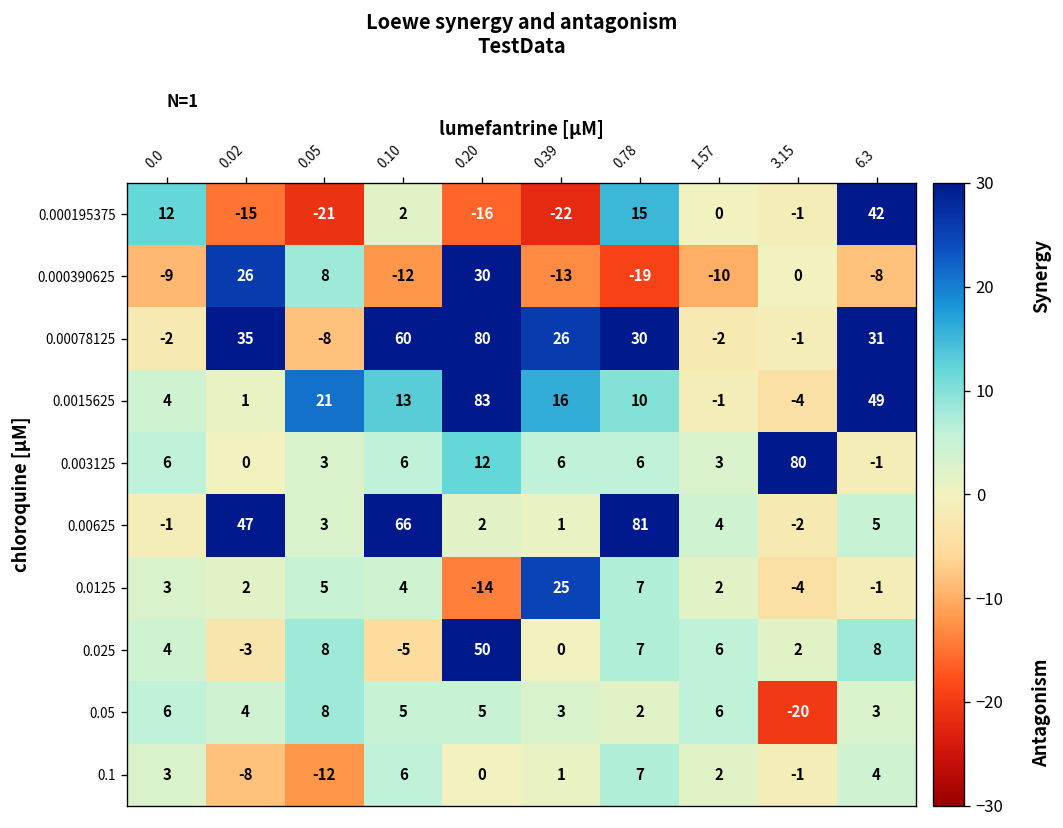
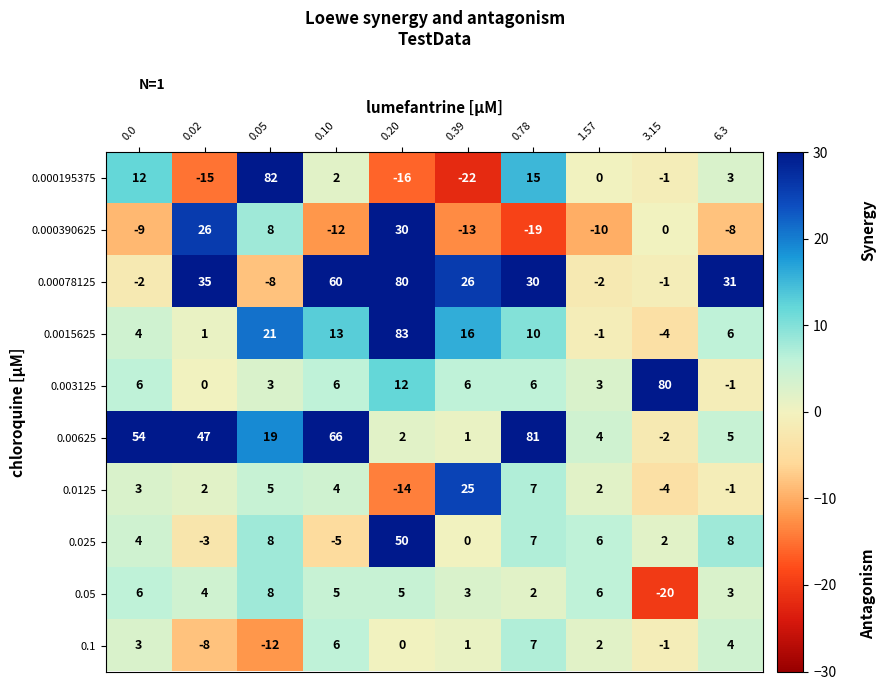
  {
    "0.000195375": {
      "0.0": 12,
      "0.02": -15,
-     "0.05": -21,
+     "0.05": 82,
      "0.10": 2,
      "0.20": -16,
      "0.39": -22,
      "0.78": 15,
      "1.57": 0,
      "3.15": -1,
-     "6.3": 42
+     "6.3": 3
    },
    "0.000390625": {
      "0.0": -9,
      "0.02": 26,
      "0.05": 8,
      "0.10": -12,
      "0.20": 30,
      "0.39": -13,
      "0.78": -19,
      "1.57": -10,
      "3.15": 0,
      "6.3": -8
    },
    "0.00078125": {
      "0.0": -2,
      "0.02": 35,
      "0.05": -8,
      "0.10": 60,
      "0.20": 80,
      "0.39": 26,
      "0.78": 30,
      "1.57": -2,
      "3.15": -1,
      "6.3": 31
    },
    "0.0015625": {
      "0.0": 4,
      "0.02": 1,
      "0.05": 21,
      "0.10": 13,
      "0.20": 83,
      "0.39": 16,
      "0.78": 10,
      "1.57": -1,
      "3.15": -4,
-     "6.3": 49
+     "6.3": 6
    },
    "0.003125": {
      "0.0": 6,
      "0.02": 0,
      "0.05": 3,
      "0.10": 6,
      "0.20": 12,
      "0.39": 6,
      "0.78": 6,
      "1.57": 3,
      "3.15": 80,
      "6.3": -1
    },
    "0.00625": {
-     "0.0": -1,
+     "0.0": 54,
      "0.02": 47,
-     "0.05": 3,
+     "0.05": 19,
      "0.10": 66,
      "0.20": 2,
      "0.39": 1,
      "0.78": 81,
      "1.57": 4,
      "3.15": -2,
      "6.3": 5
    },
    "0.0125": {
      "0.0": 3,
      "0.02": 2,
      "0.05": 5,
      "0.10": 4,
      "0.20": -14,
      "0.39": 25,
      "0.78": 7,
      "1.57": 2,
      "3.15": -4,
      "6.3": -1
    },
    "0.025": {
      "0.0": 4,
      "0.02": -3,
      "0.05": 8,
      "0.10": -5,
      "0.20": 50,
      "0.39": 0,
      "0.78": 7,
      "1.57": 6,
      "3.15": 2,
      "6.3": 8
    },
    "0.05": {
      "0.0": 6,
      "0.02": 4,
      "0.05": 8,
      "0.10": 5,
      "0.20": 5,
      "0.39": 3,
      "0.78": 2,
      "1.57": 6,
      "3.15": -20,
      "6.3": 3
    },
    "0.1": {
      "0.0": 3,
      "0.02": -8,
      "0.05": -12,
      "0.10": 6,
      "0.20": 0,
      "0.39": 1,
      "0.78": 7,
      "1.57": 2,
      "3.15": -1,
      "6.3": 4
    }
  }
